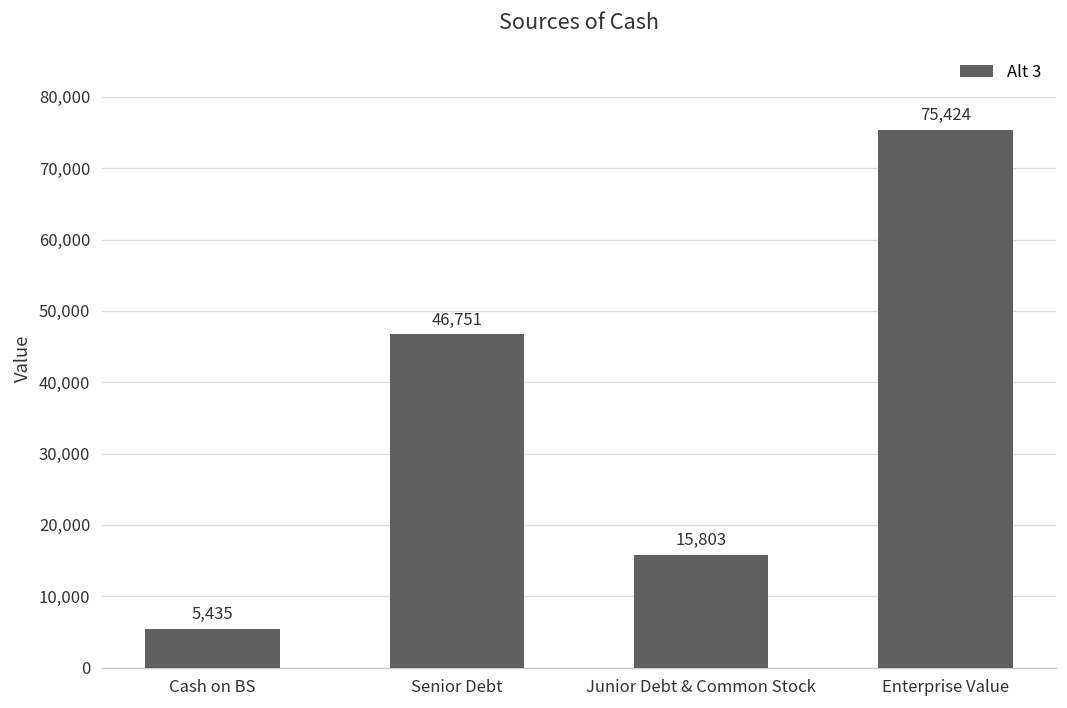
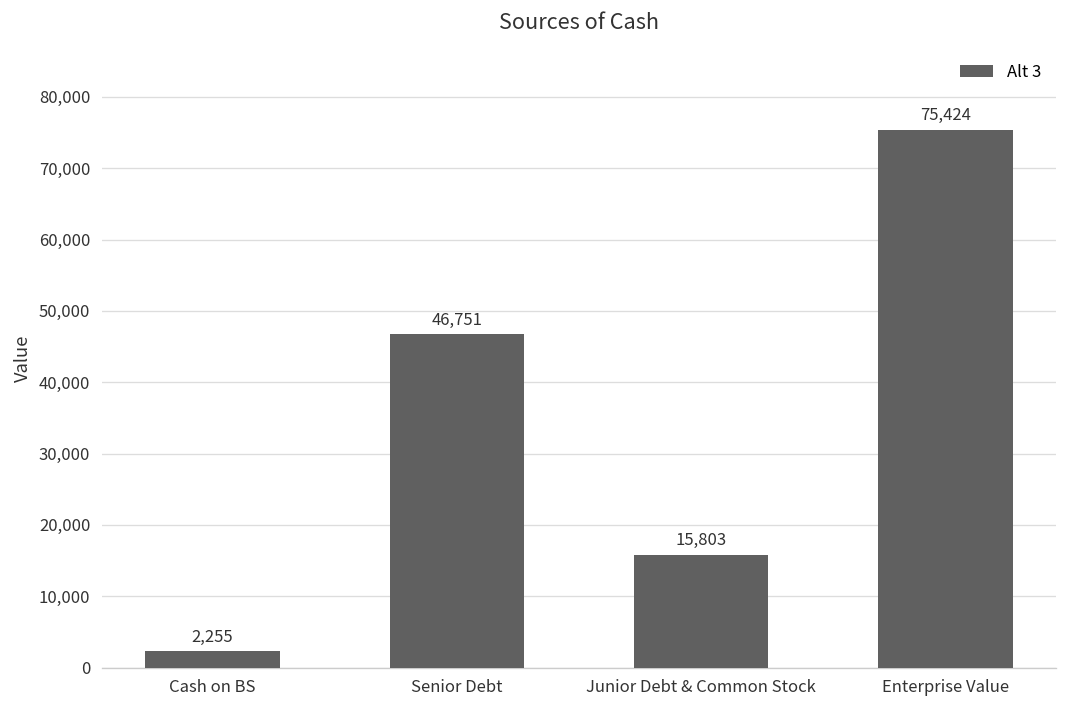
  {
-   "Cash on BS": "5,435",
+   "Cash on BS": "2,255",
    "Senior Debt": "46,751",
    "Junior Debt & Common Stock": "15,803",
    "Enterprise Value": "75,424"
  }
